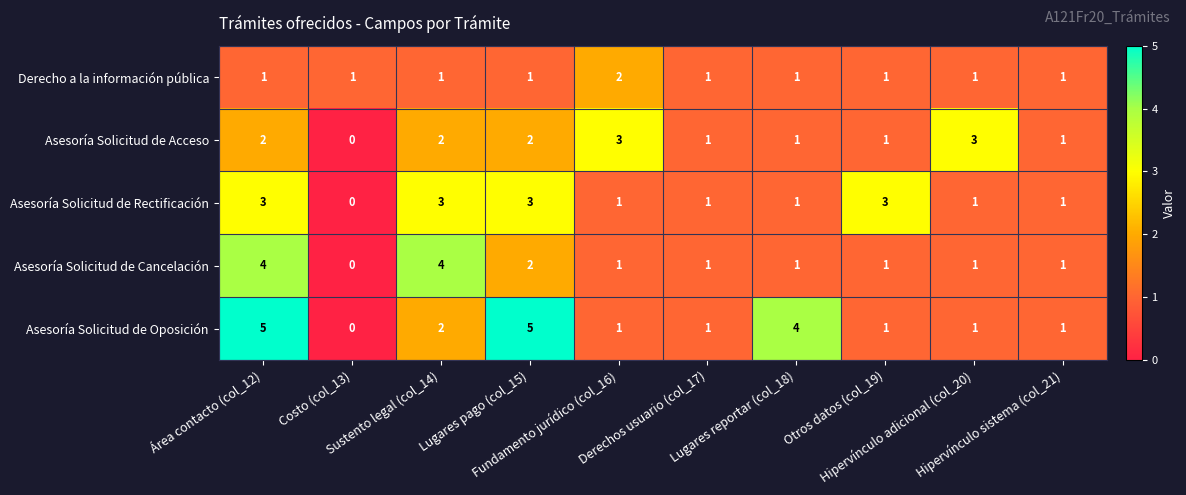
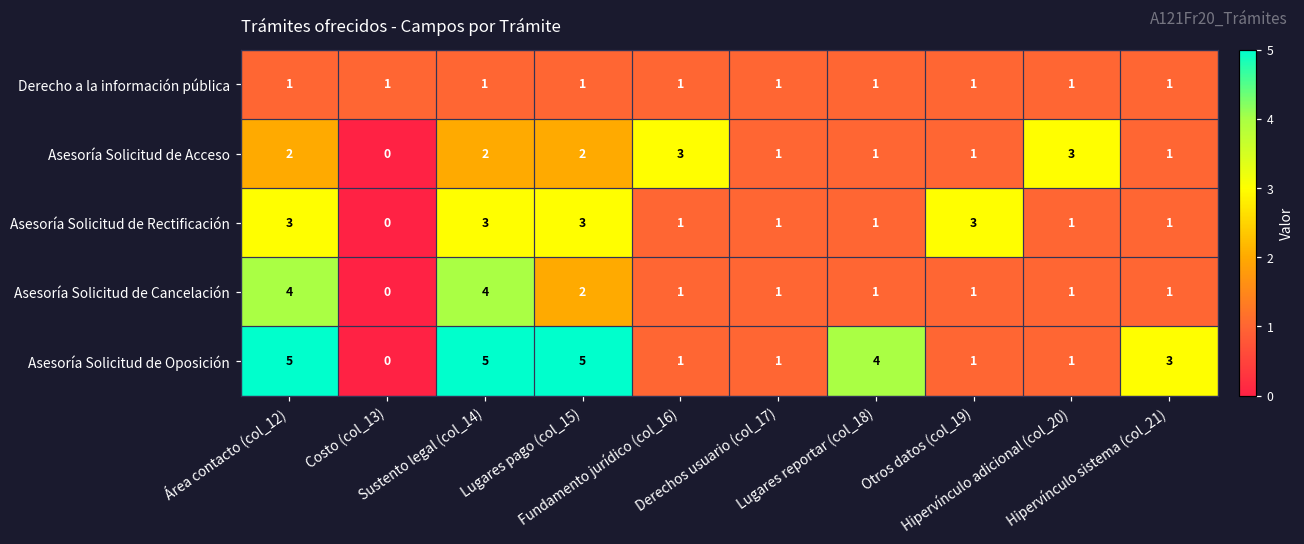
  {
    "Derecho a la información pública": {
      "Área contacto (col_12)": 1,
      "Costo (col_13)": 1,
      "Sustento legal (col_14)": 1,
      "Lugares pago (col_15)": 1,
-     "Fundamento jurídico (col_16)": 2,
+     "Fundamento jurídico (col_16)": 1,
      "Derechos usuario (col_17)": 1,
      "Lugares reportar (col_18)": 1,
      "Otros datos (col_19)": 1,
      "Hipervínculo adicional (col_20)": 1,
      "Hipervínculo sistema (col_21)": 1
    },
    "Asesoría Solicitud de Acceso": {
      "Área contacto (col_12)": 2,
      "Costo (col_13)": 0,
      "Sustento legal (col_14)": 2,
      "Lugares pago (col_15)": 2,
      "Fundamento jurídico (col_16)": 3,
      "Derechos usuario (col_17)": 1,
      "Lugares reportar (col_18)": 1,
      "Otros datos (col_19)": 1,
      "Hipervínculo adicional (col_20)": 3,
      "Hipervínculo sistema (col_21)": 1
    },
    "Asesoría Solicitud de Rectificación": {
      "Área contacto (col_12)": 3,
      "Costo (col_13)": 0,
      "Sustento legal (col_14)": 3,
      "Lugares pago (col_15)": 3,
      "Fundamento jurídico (col_16)": 1,
      "Derechos usuario (col_17)": 1,
      "Lugares reportar (col_18)": 1,
      "Otros datos (col_19)": 3,
      "Hipervínculo adicional (col_20)": 1,
      "Hipervínculo sistema (col_21)": 1
    },
    "Asesoría Solicitud de Cancelación": {
      "Área contacto (col_12)": 4,
      "Costo (col_13)": 0,
      "Sustento legal (col_14)": 4,
      "Lugares pago (col_15)": 2,
      "Fundamento jurídico (col_16)": 1,
      "Derechos usuario (col_17)": 1,
      "Lugares reportar (col_18)": 1,
      "Otros datos (col_19)": 1,
      "Hipervínculo adicional (col_20)": 1,
      "Hipervínculo sistema (col_21)": 1
    },
    "Asesoría Solicitud de Oposición": {
      "Área contacto (col_12)": 5,
      "Costo (col_13)": 0,
-     "Sustento legal (col_14)": 2,
+     "Sustento legal (col_14)": 5,
      "Lugares pago (col_15)": 5,
      "Fundamento jurídico (col_16)": 1,
      "Derechos usuario (col_17)": 1,
      "Lugares reportar (col_18)": 4,
      "Otros datos (col_19)": 1,
      "Hipervínculo adicional (col_20)": 1,
-     "Hipervínculo sistema (col_21)": 1
+     "Hipervínculo sistema (col_21)": 3
    }
  }
